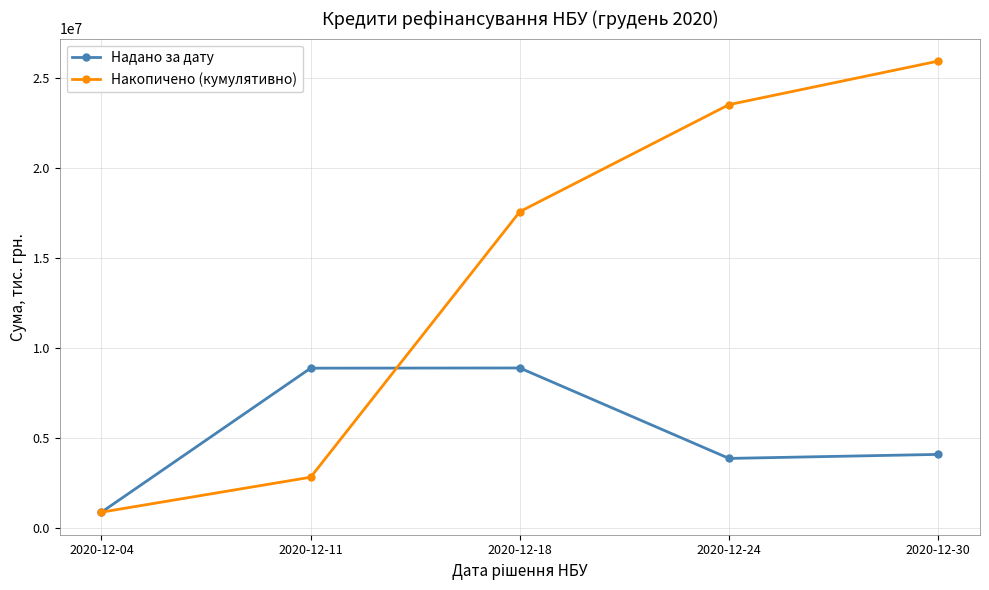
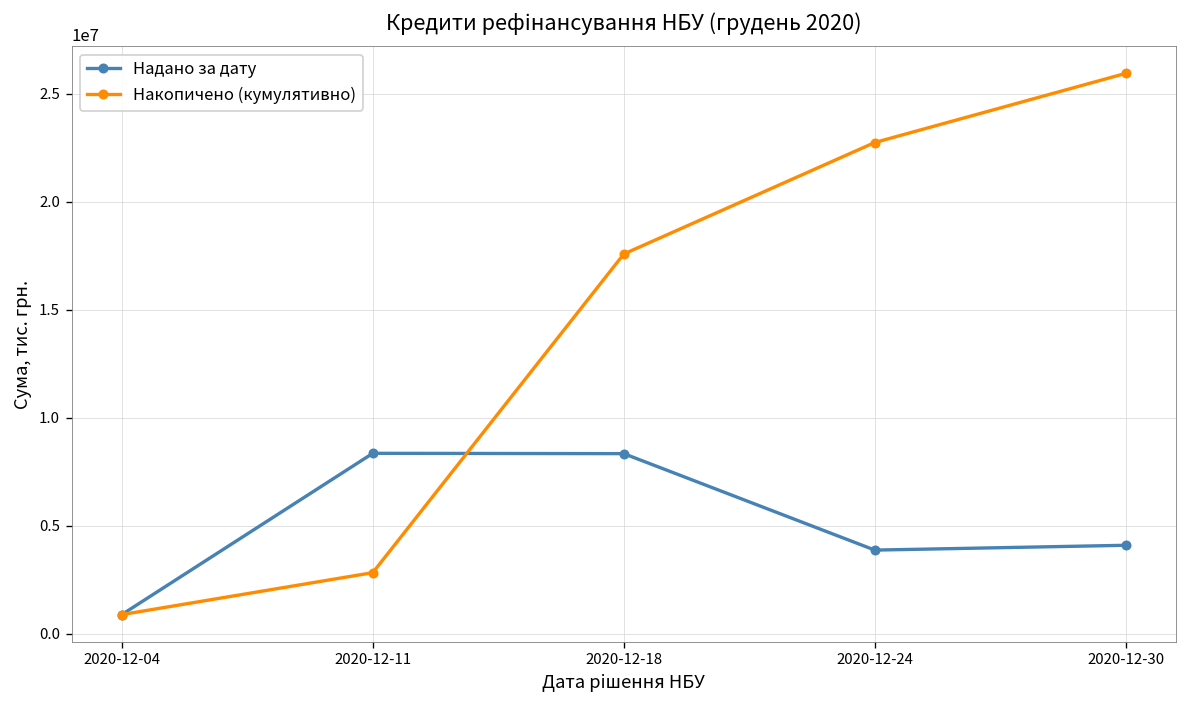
  {
    "Надано за дату": {
-     "2020-12-11": 8900000,
-     "2020-12-18": 8900000,
+     "2020-12-11": 8400000,
+     "2020-12-18": 8300000,
      "2020-12-24": 3900000,
      "2020-12-30": 4100000
    },
    "Накопичено (кумулятивно)": {
      "2020-12-11": 2800000,
      "2020-12-18": 17600000,
-     "2020-12-24": 23500000,
+     "2020-12-24": 22700000,
      "2020-12-30": 25900000
    }
  }
